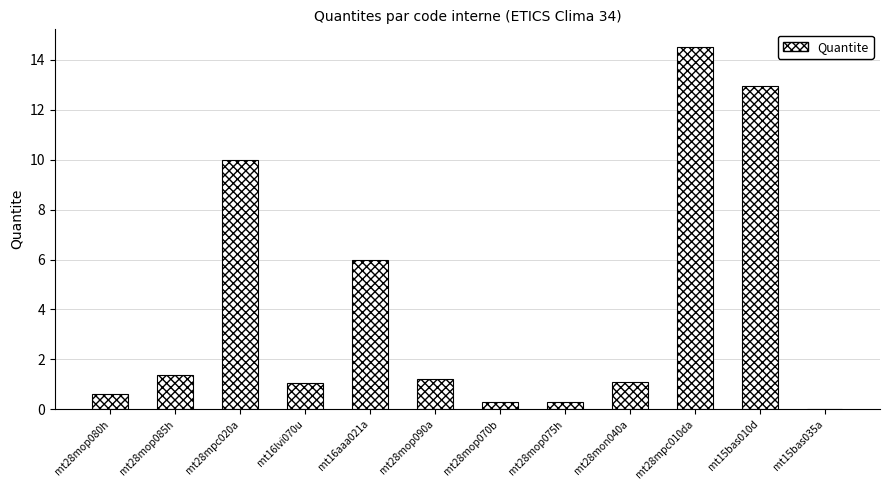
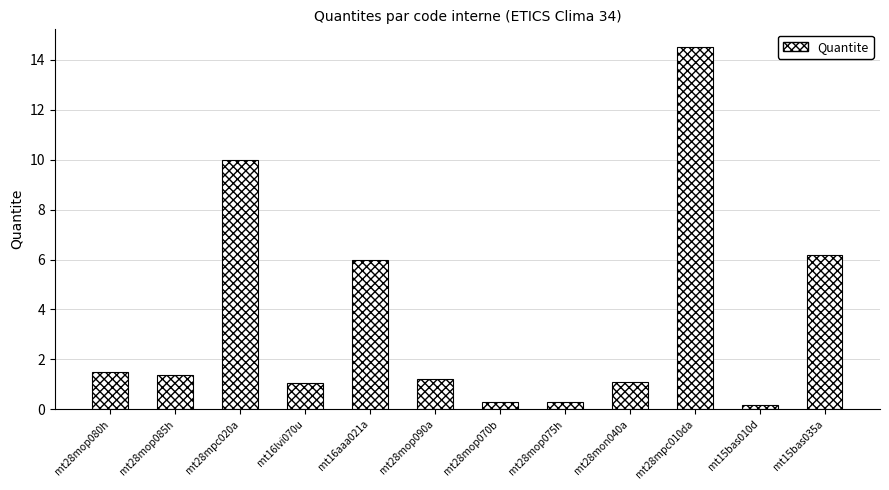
  {
-   "mt28mop080h": 0.6,
+   "mt28mop080h": 1.5,
    "mt28mop085h": 1.4,
    "mt28mpc020a": 10.0,
    "mt16lvi070u": 1.1,
    "mt16aaa021a": 6.0,
    "mt28mop090a": 1.2,
    "mt28mop070b": 0.3,
    "mt28mop075h": 0.3,
    "mt28mon040a": 1.1,
    "mt28mpc010da": 14.5,
-   "mt15bas010d": 13.0,
-   "mt15bas035a": 0.0
+   "mt15bas010d": 0.2,
+   "mt15bas035a": 6.2
  }
